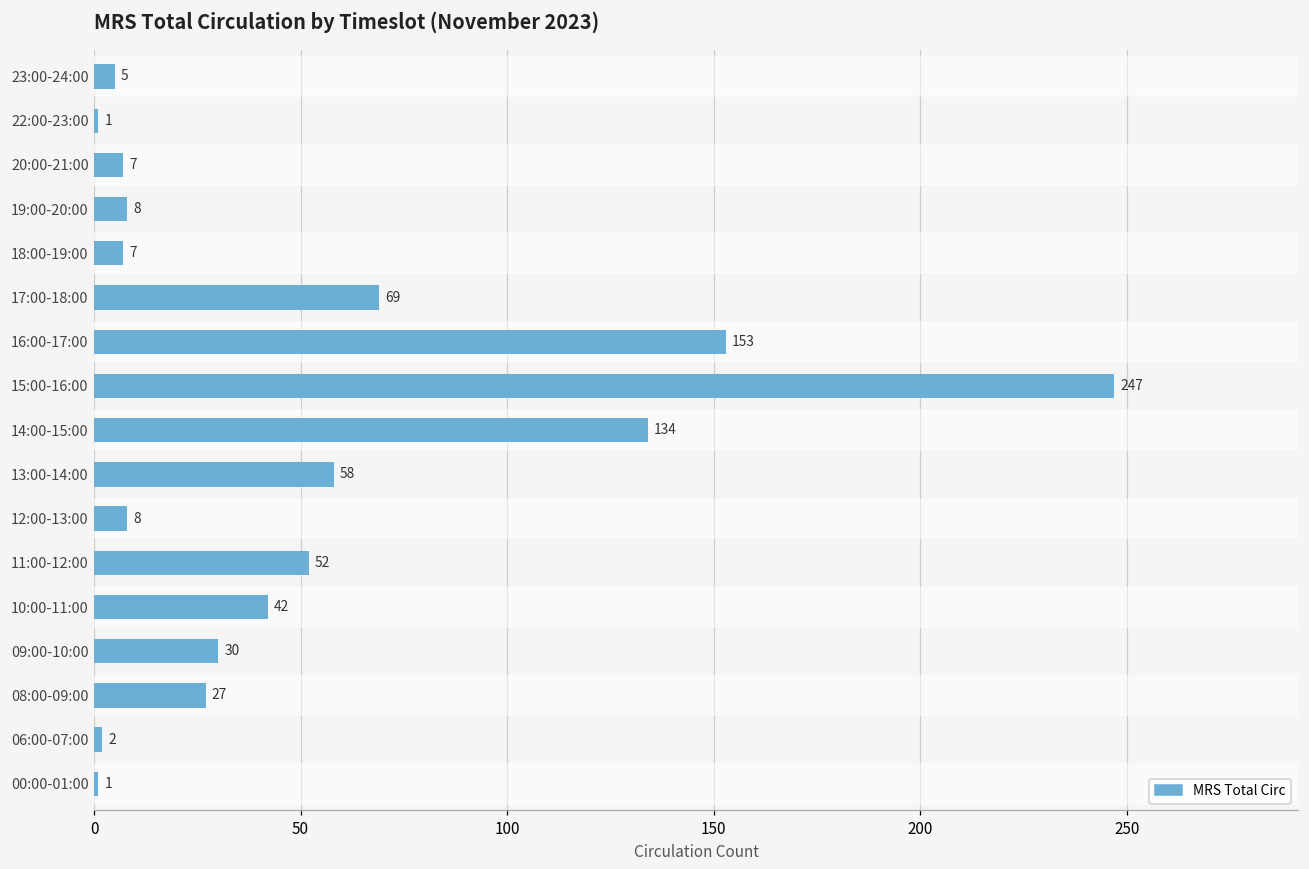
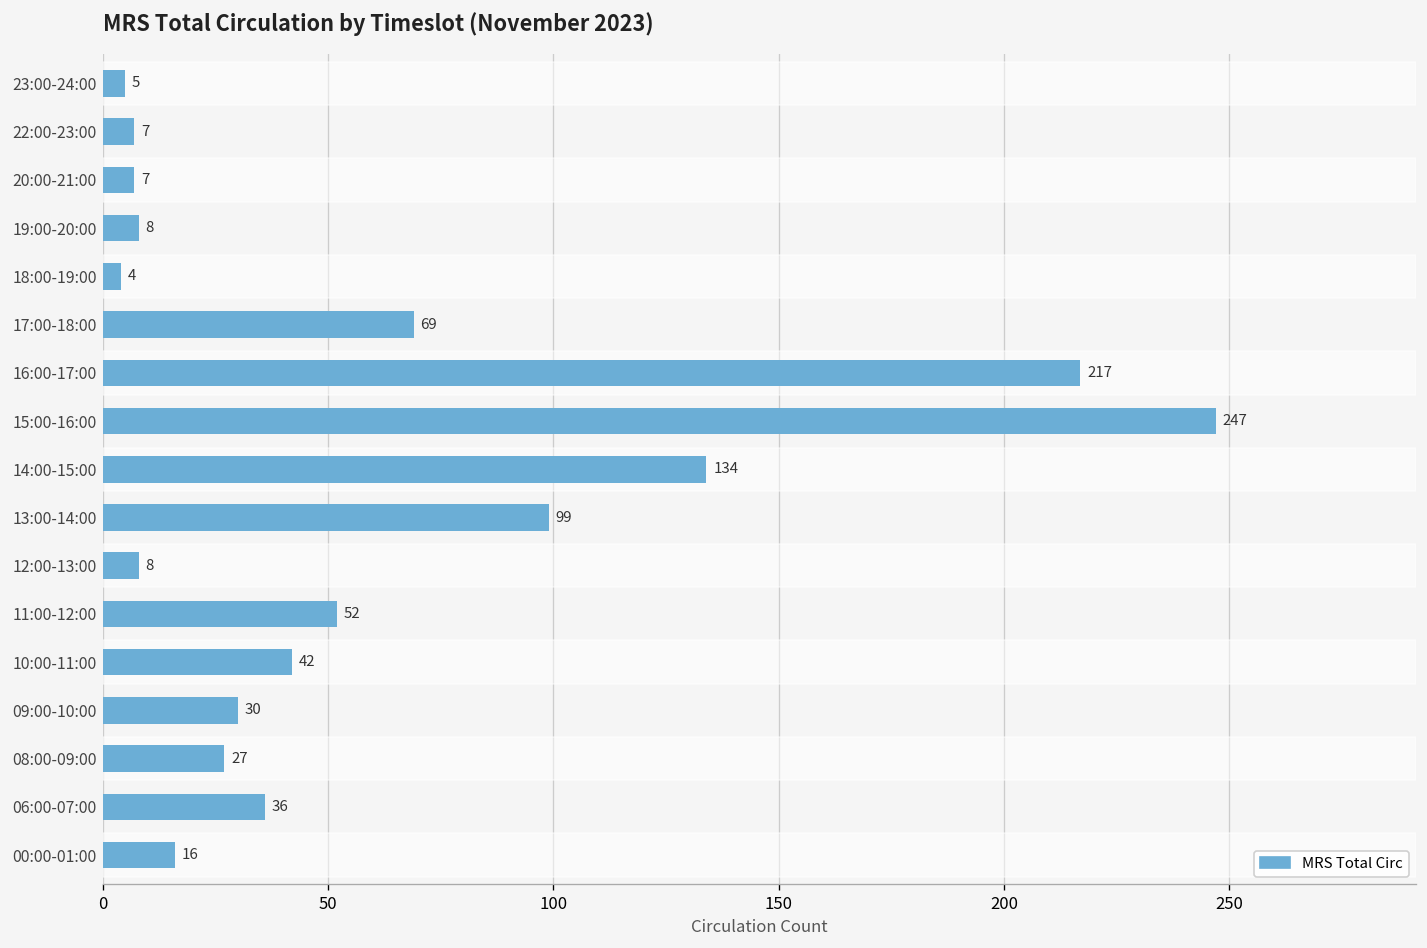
  {
    "23:00-24:00": 5,
-   "22:00-23:00": 1,
+   "22:00-23:00": 7,
    "20:00-21:00": 7,
    "19:00-20:00": 8,
-   "18:00-19:00": 7,
+   "18:00-19:00": 4,
    "17:00-18:00": 69,
-   "16:00-17:00": 153,
+   "16:00-17:00": 217,
    "15:00-16:00": 247,
    "14:00-15:00": 134,
-   "13:00-14:00": 58,
+   "13:00-14:00": 99,
    "12:00-13:00": 8,
    "11:00-12:00": 52,
    "10:00-11:00": 42,
    "09:00-10:00": 30,
    "08:00-09:00": 27,
-   "06:00-07:00": 2,
-   "00:00-01:00": 1
+   "06:00-07:00": 36,
+   "00:00-01:00": 16
  }
